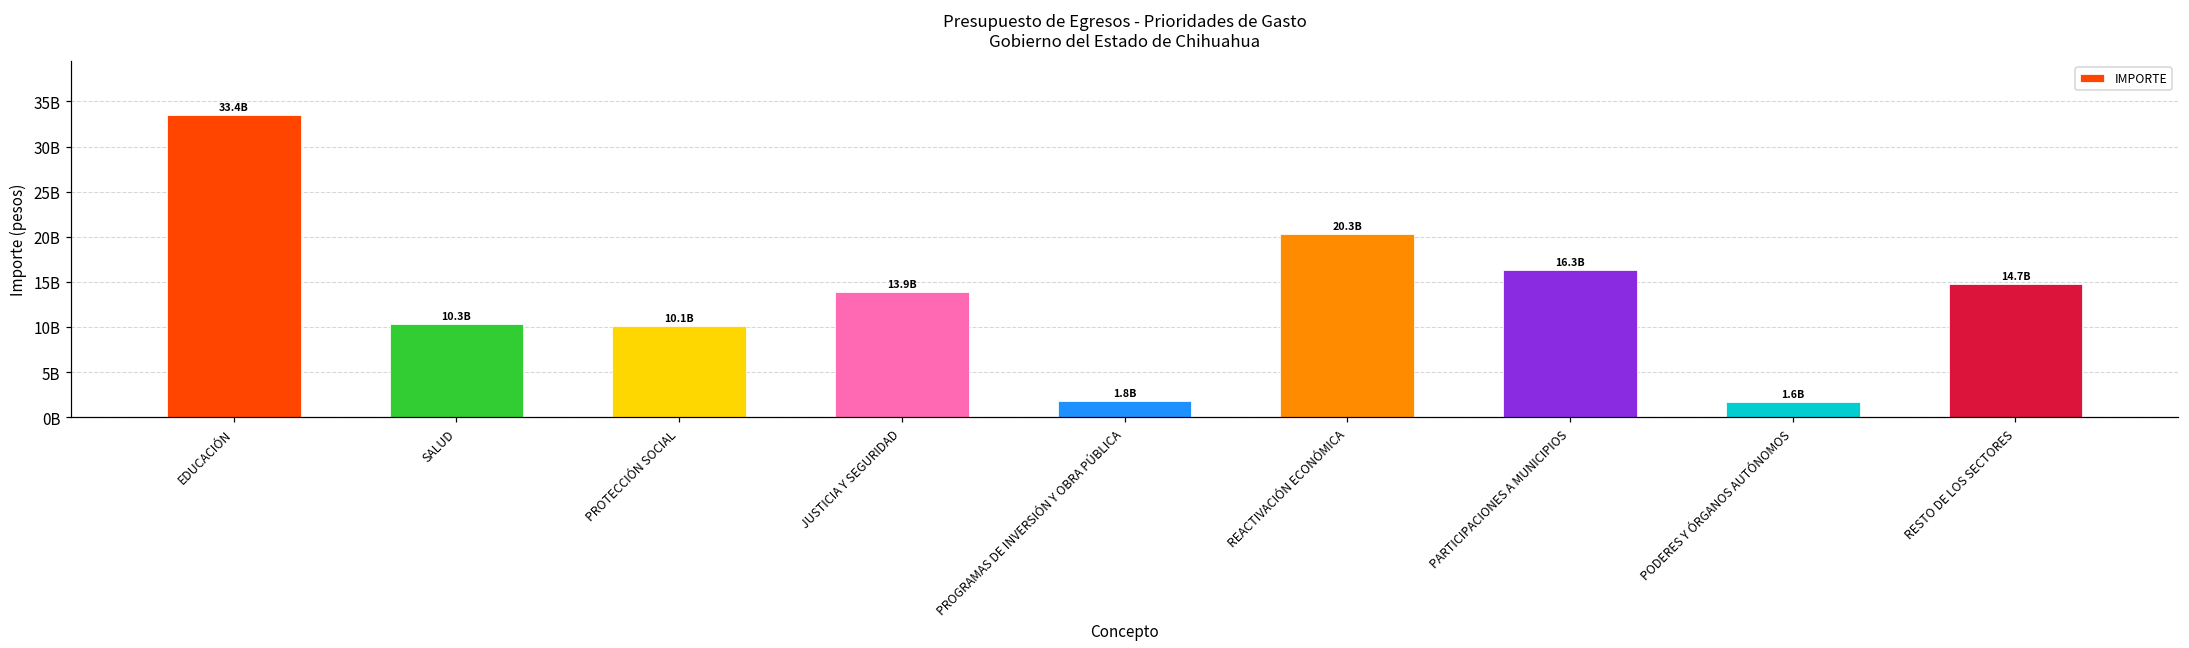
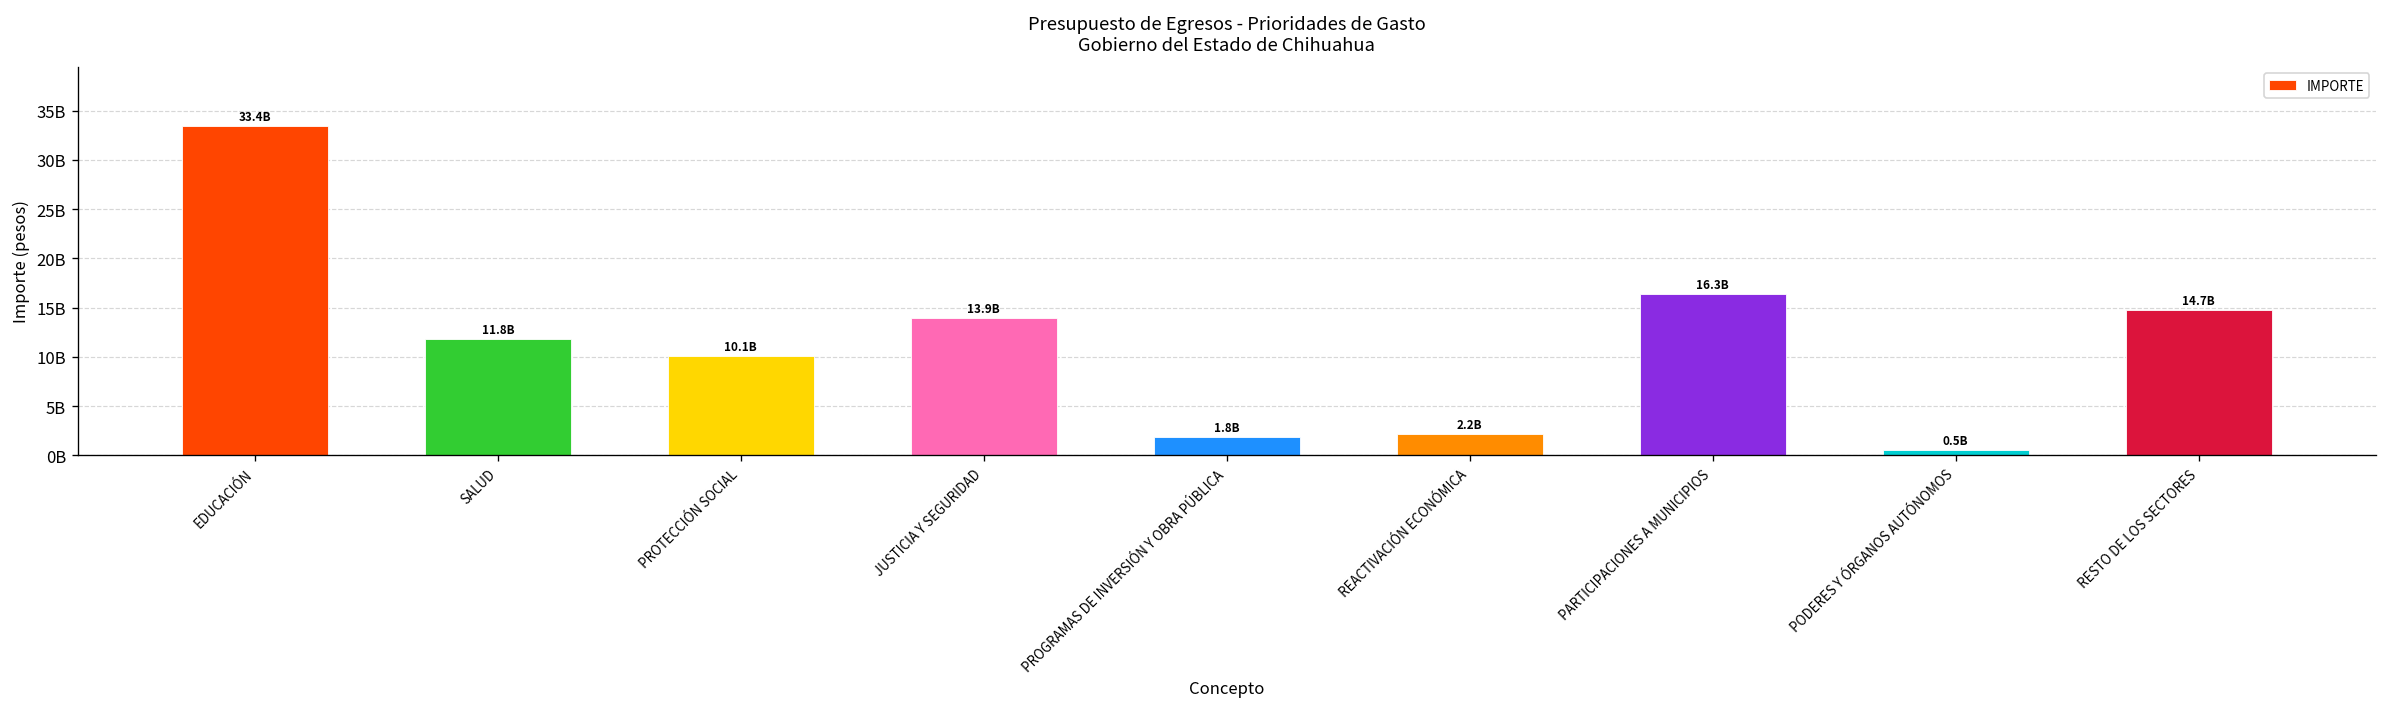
  {
    "EDUCACIÓN": "33.4B",
-   "SALUD": "10.3B",
+   "SALUD": "11.8B",
    "PROTECCIÓN SOCIAL": "10.1B",
    "JUSTICIA Y SEGURIDAD": "13.9B",
    "PROGRAMAS DE INVERSIÓN Y OBRA PÚBLICA": "1.8B",
-   "REACTIVACIÓN ECONÓMICA": "20.3B",
+   "REACTIVACIÓN ECONÓMICA": "2.2B",
    "PARTICIPACIONES A MUNICIPIOS": "16.3B",
-   "PODERES Y ÓRGANOS AUTÓNOMOS": "1.6B",
+   "PODERES Y ÓRGANOS AUTÓNOMOS": "0.5B",
    "RESTO DE LOS SECTORES": "14.7B"
  }
